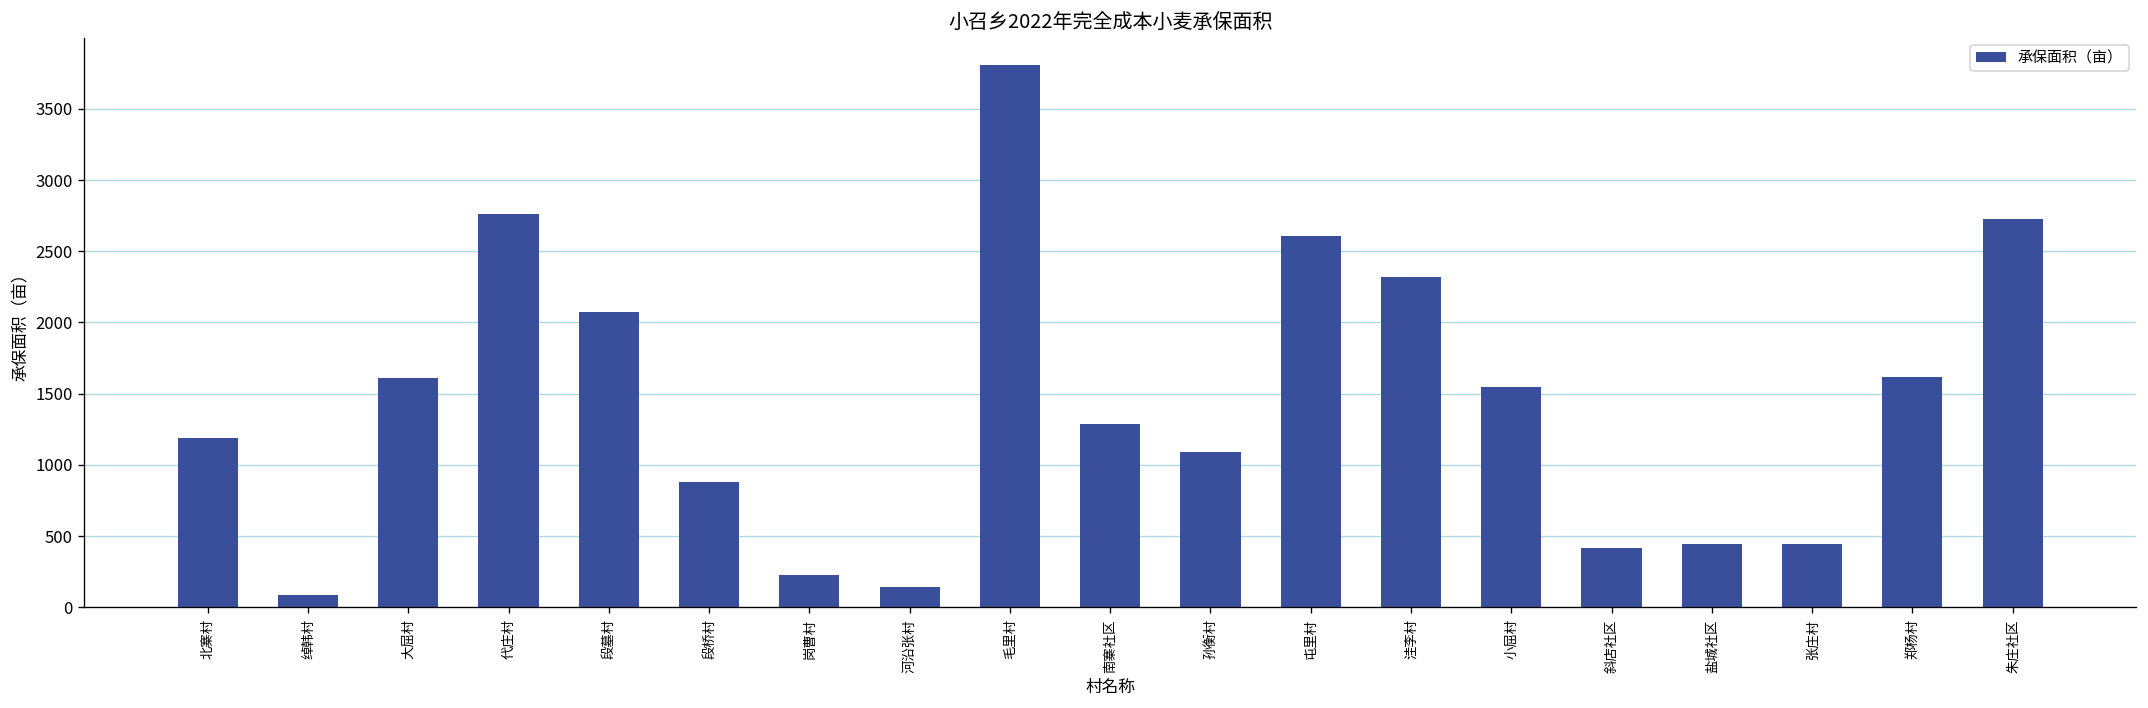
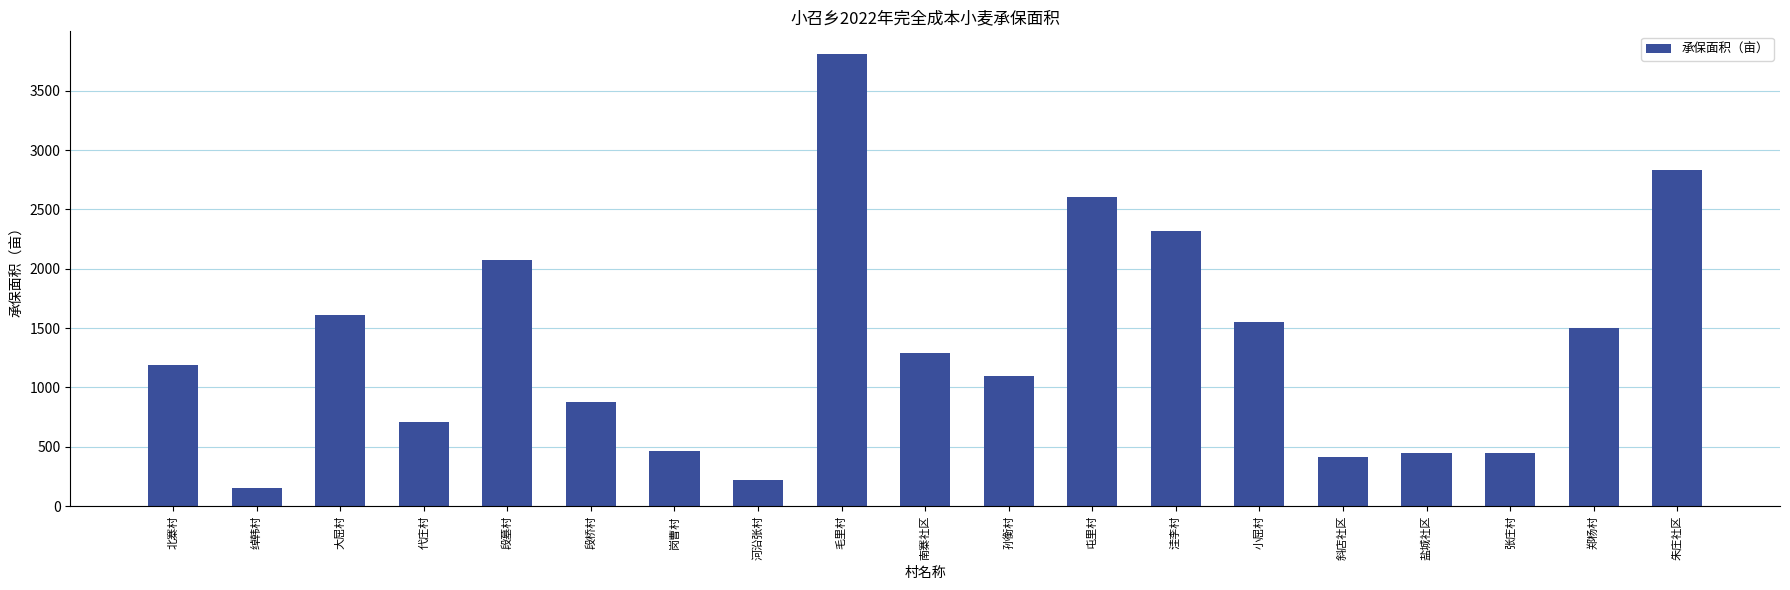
  {
    "北寨村": 1190,
-   "绰韩村": 80,
+   "绰韩村": 150,
    "大屈村": 1610,
-   "代庄村": 2760,
+   "代庄村": 710,
    "段墓村": 2070,
    "段桥村": 880,
-   "岗曹村": 230,
-   "河沿张村": 140,
+   "岗曹村": 470,
+   "河沿张村": 220,
    "毛里村": 3810,
    "南寨社区": 1290,
    "孙衡村": 1090,
    "屯里村": 2610,
    "洼李村": 2320,
    "小屈村": 1550,
    "斜店社区": 410,
    "盐城社区": 440,
    "张庄村": 450,
-   "郑杨村": 1620,
-   "朱庄社区": 2730
+   "郑杨村": 1500,
+   "朱庄社区": 2830
  }
